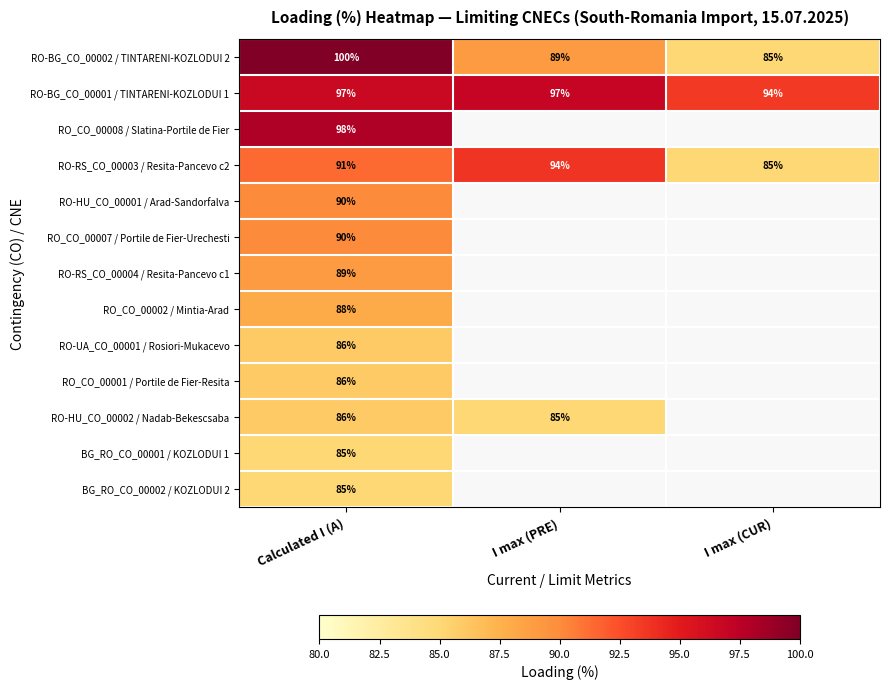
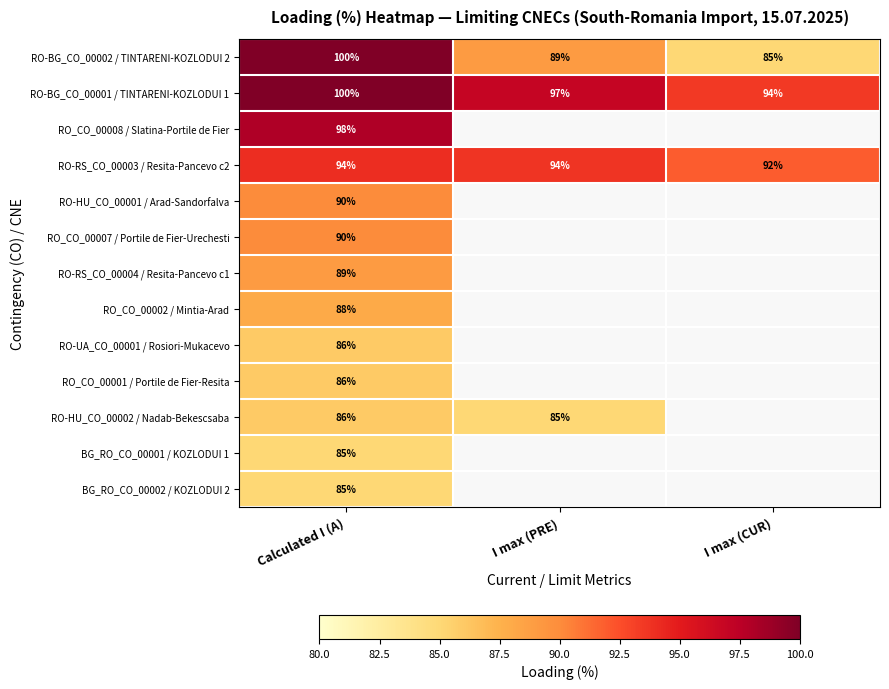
  {
    "RO-BG_CO_00002 / TINTARENI-KOZLODUI 2": {
      "Calculated I (A)": "100%",
      "I max (PRE)": "89%",
      "I max (CUR)": "85%"
    },
    "RO-BG_CO_00001 / TINTARENI-KOZLODUI 1": {
-     "Calculated I (A)": "97%",
+     "Calculated I (A)": "100%",
      "I max (PRE)": "97%",
      "I max (CUR)": "94%"
    },
    "RO_CO_00008 / Slatina-Portile de Fier": {
      "Calculated I (A)": "98%"
    },
    "RO-RS_CO_00003 / Resita-Pancevo c2": {
-     "Calculated I (A)": "91%",
+     "Calculated I (A)": "94%",
      "I max (PRE)": "94%",
-     "I max (CUR)": "85%"
+     "I max (CUR)": "92%"
    },
    "RO-HU_CO_00001 / Arad-Sandorfalva": {
      "Calculated I (A)": "90%"
    },
    "RO_CO_00007 / Portile de Fier-Urechesti": {
      "Calculated I (A)": "90%"
    },
    "RO-RS_CO_00004 / Resita-Pancevo c1": {
      "Calculated I (A)": "89%"
    },
    "RO_CO_00002 / Mintia-Arad": {
      "Calculated I (A)": "88%"
    },
    "RO-UA_CO_00001 / Rosiori-Mukacevo": {
      "Calculated I (A)": "86%"
    },
    "RO_CO_00001 / Portile de Fier-Resita": {
      "Calculated I (A)": "86%"
    },
    "RO-HU_CO_00002 / Nadab-Bekescsaba": {
      "Calculated I (A)": "86%",
      "I max (PRE)": "85%"
    },
    "BG_RO_CO_00001 / KOZLODUI 1": {
      "Calculated I (A)": "85%"
    },
    "BG_RO_CO_00002 / KOZLODUI 2": {
      "Calculated I (A)": "85%"
    }
  }
